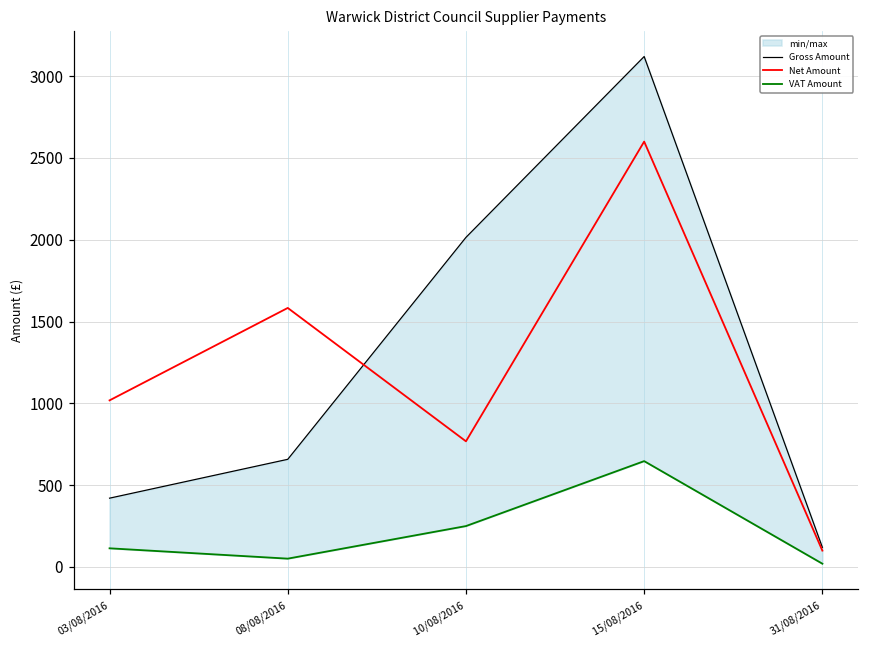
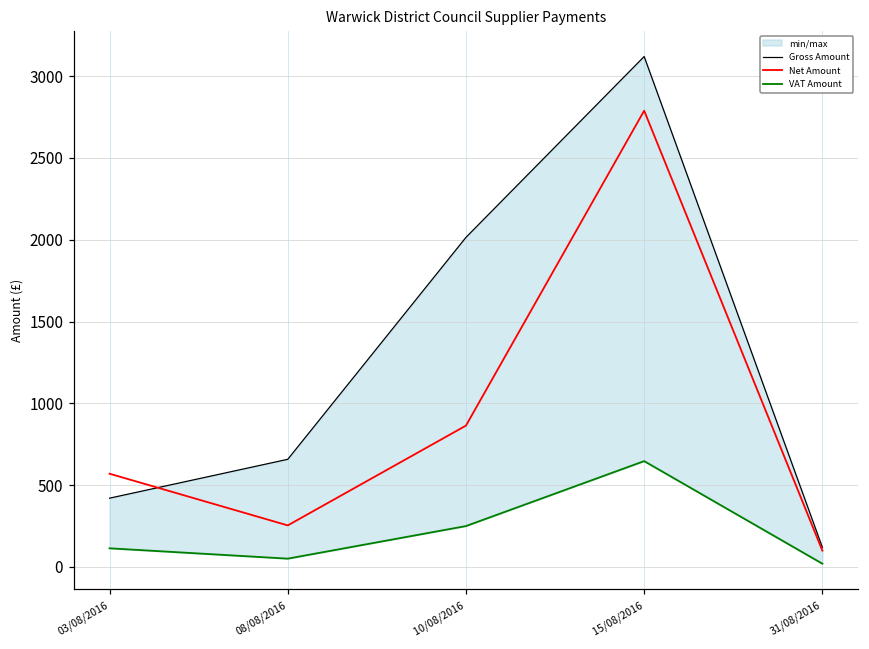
  {
    "min/max": {
      "03/08/2016": 420,
      "08/08/2016": 660,
      "10/08/2016": 2010,
      "15/08/2016": 3120,
      "31/08/2016": 120
    },
    "Net Amount": {
-     "03/08/2016": 1020,
-     "08/08/2016": 1580,
-     "10/08/2016": 770,
-     "15/08/2016": 2600,
+     "03/08/2016": 570,
+     "08/08/2016": 250,
+     "10/08/2016": 860,
+     "15/08/2016": 2790,
      "31/08/2016": 100
    },
    "VAT Amount": {
      "03/08/2016": 110,
      "08/08/2016": 50,
      "10/08/2016": 250,
      "15/08/2016": 650,
      "31/08/2016": 20
    }
  }
